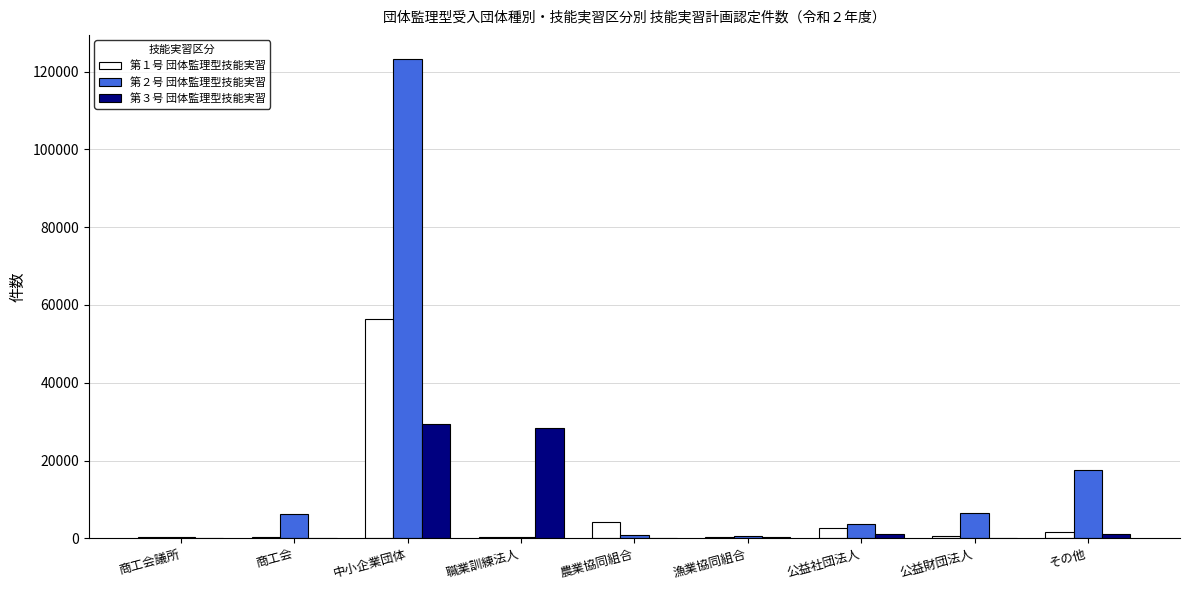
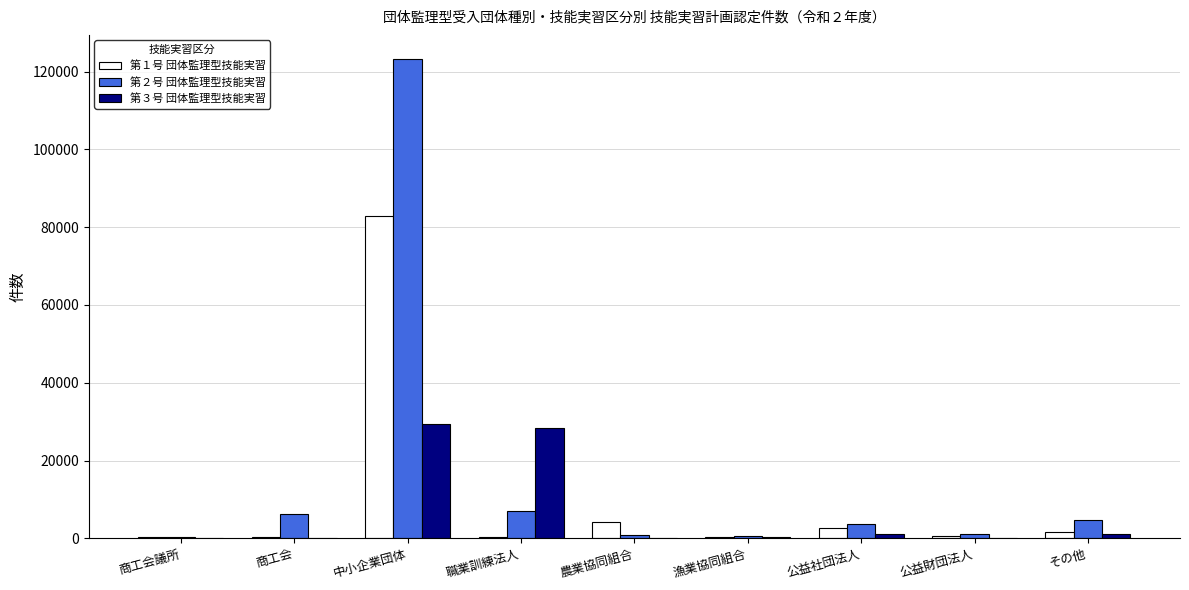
  {
    "第１号 団体監理型技能実習": {
-     "中小企業団体": 56000,
+     "中小企業団体": 83000,
      "農業協同組合": 4000,
      "公益社団法人": 3000,
      "公益財団法人": 1000,
      "その他": 2000
    },
    "第２号 団体監理型技能実習": {
      "商工会": 6000,
      "中小企業団体": 123000,
-     "職業訓練法人": 0,
+     "職業訓練法人": 7000,
      "農業協同組合": 1000,
      "公益社団法人": 4000,
-     "公益財団法人": 7000,
-     "その他": 18000
+     "公益財団法人": 1000,
+     "その他": 5000
    },
    "第３号 団体監理型技能実習": {
      "中小企業団体": 30000,
      "職業訓練法人": 28000,
      "公益社団法人": 1000,
      "その他": 1000
    }
  }
